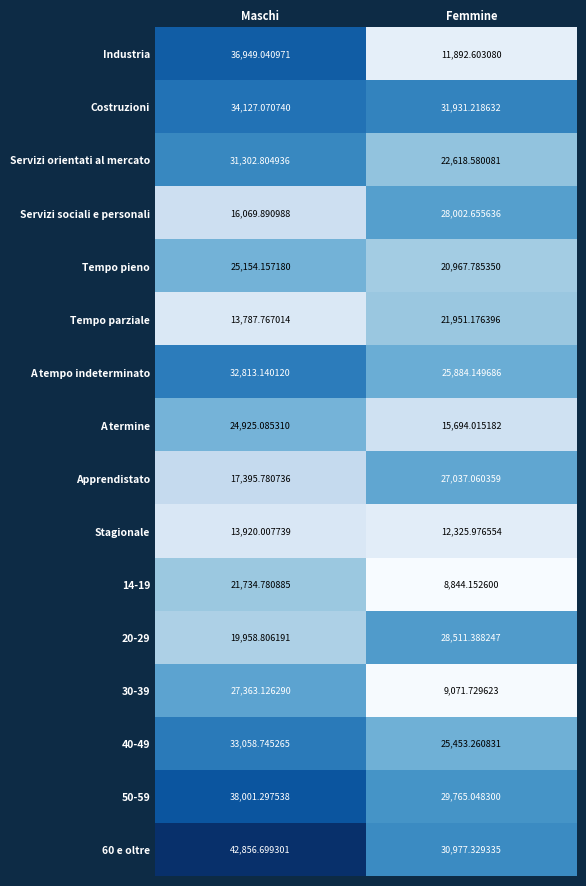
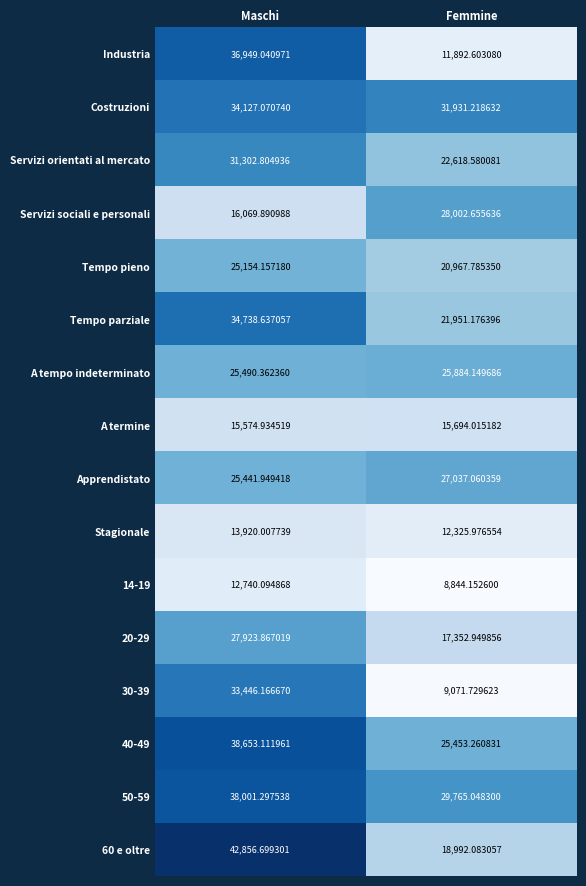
  {
    "Industria": {
      "Maschi": "36,949.040971",
      "Femmine": "11,892.603080"
    },
    "Costruzioni": {
      "Maschi": "34,127.070740",
      "Femmine": "31,931.218632"
    },
    "Servizi orientati al mercato": {
      "Maschi": "31,302.804936",
      "Femmine": "22,618.580081"
    },
    "Servizi sociali e personali": {
      "Maschi": "16,069.890988",
      "Femmine": "28,002.655636"
    },
    "Tempo pieno": {
      "Maschi": "25,154.157180",
      "Femmine": "20,967.785350"
    },
    "Tempo parziale": {
-     "Maschi": "13,787.767014",
+     "Maschi": "34,738.637057",
      "Femmine": "21,951.176396"
    },
    "A tempo indeterminato": {
-     "Maschi": "32,813.140120",
+     "Maschi": "25,490.362360",
      "Femmine": "25,884.149686"
    },
    "A termine": {
-     "Maschi": "24,925.085310",
+     "Maschi": "15,574.934519",
      "Femmine": "15,694.015182"
    },
    "Apprendistato": {
-     "Maschi": "17,395.780736",
+     "Maschi": "25,441.949418",
      "Femmine": "27,037.060359"
    },
    "Stagionale": {
      "Maschi": "13,920.007739",
      "Femmine": "12,325.976554"
    },
    "14-19": {
-     "Maschi": "21,734.780885",
+     "Maschi": "12,740.094868",
      "Femmine": "8,844.152600"
    },
    "20-29": {
-     "Maschi": "19,958.806191",
-     "Femmine": "28,511.388247"
+     "Maschi": "27,923.867019",
+     "Femmine": "17,352.949856"
    },
    "30-39": {
-     "Maschi": "27,363.126290",
+     "Maschi": "33,446.166670",
      "Femmine": "9,071.729623"
    },
    "40-49": {
-     "Maschi": "33,058.745265",
+     "Maschi": "38,653.111961",
      "Femmine": "25,453.260831"
    },
    "50-59": {
      "Maschi": "38,001.297538",
      "Femmine": "29,765.048300"
    },
    "60 e oltre": {
      "Maschi": "42,856.699301",
-     "Femmine": "30,977.329335"
+     "Femmine": "18,992.083057"
    }
  }
